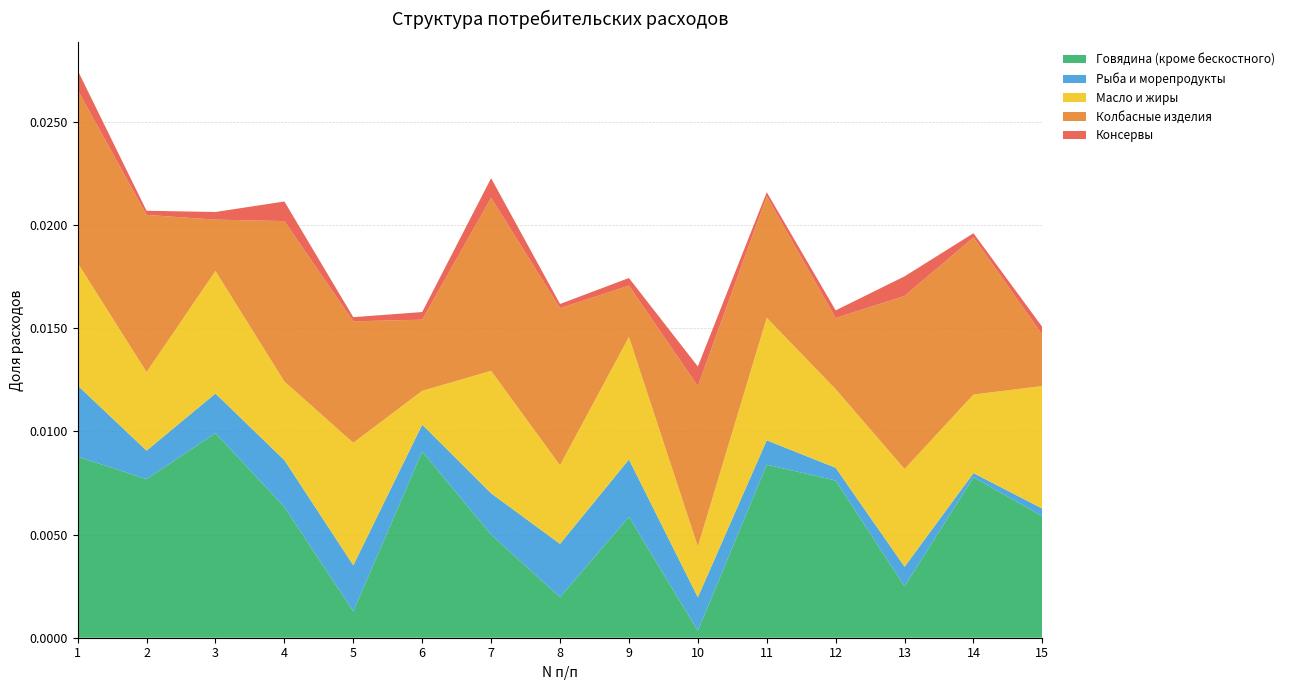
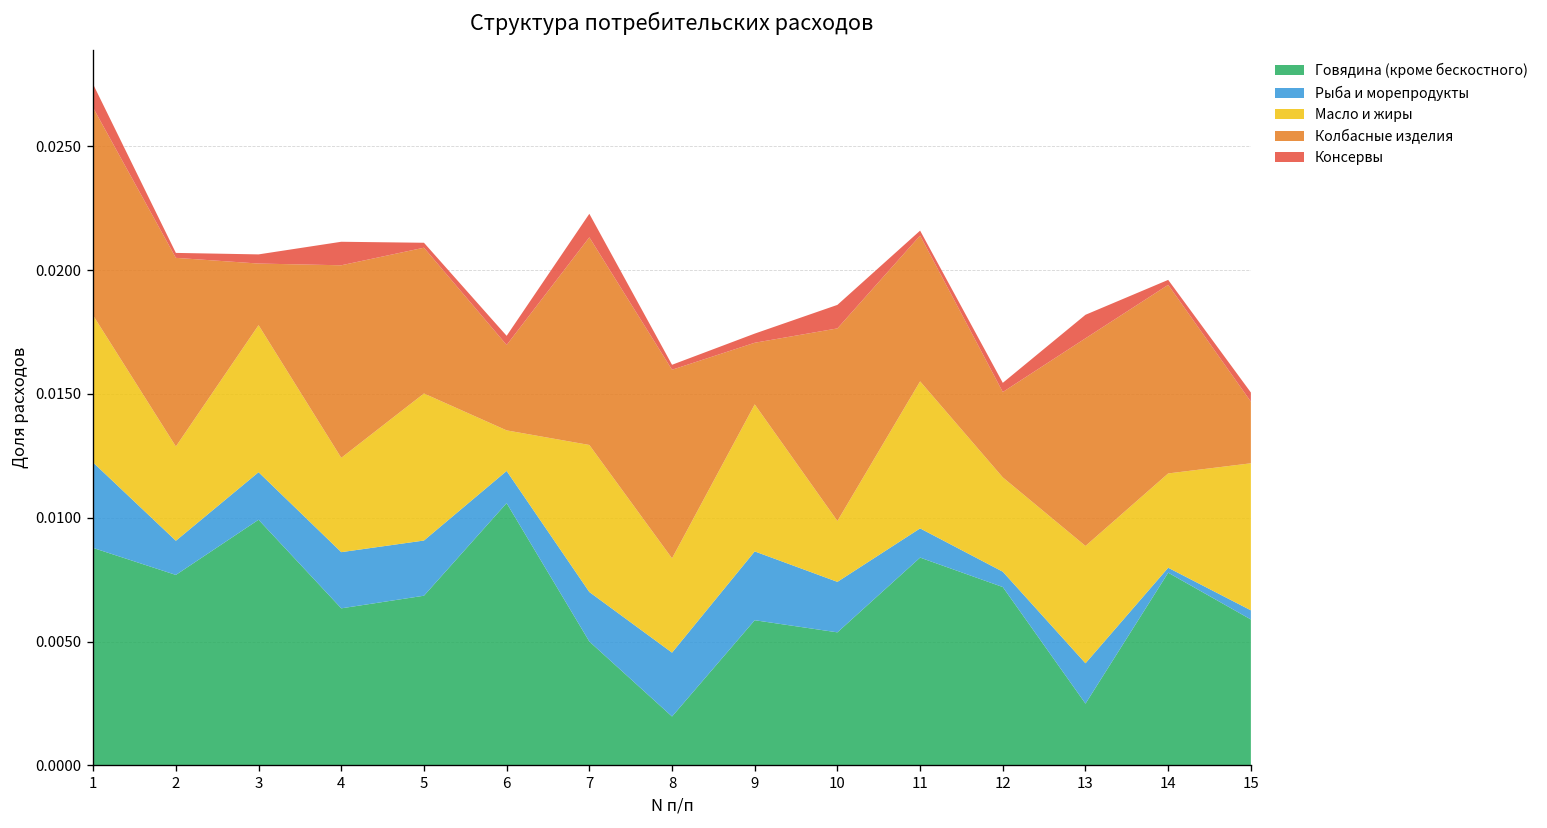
  {
    "Говядина (кроме бескостного)": {
      "1": 0.0088,
      "2": 0.0077,
      "3": 0.0099,
      "4": 0.0063,
-     "5": 0.0013,
-     "6": 0.0090,
+     "5": 0.0069,
+     "6": 0.0106,
      "7": 0.0050,
      "8": 0.0020,
      "9": 0.0059,
-     "10": 0.0003,
+     "10": 0.0054,
      "11": 0.0084,
-     "12": 0.0076,
+     "12": 0.0072,
      "13": 0.0025,
      "14": 0.0078,
      "15": 0.0059
    },
    "Рыба и морепродукты": {
      "1": 0.0035,
      "2": 0.0014,
      "3": 0.0019,
      "4": 0.0023,
      "5": 0.0022,
      "6": 0.0013,
      "7": 0.0020,
      "8": 0.0026,
      "9": 0.0028,
-     "10": 0.0016,
+     "10": 0.0020,
      "11": 0.0012,
      "12": 0.0006,
-     "13": 0.0009,
+     "13": 0.0016,
      "14": 0.0002,
      "15": 0.0004
    },
    "Масло и жиры": {
      "1": 0.0059,
      "2": 0.0038,
      "3": 0.0059,
      "4": 0.0038,
      "5": 0.0059,
      "6": 0.0016,
      "7": 0.0059,
      "8": 0.0038,
      "9": 0.0059,
      "10": 0.0025,
      "11": 0.0059,
      "12": 0.0038,
      "13": 0.0047,
      "14": 0.0038,
      "15": 0.0059
    }
  }
